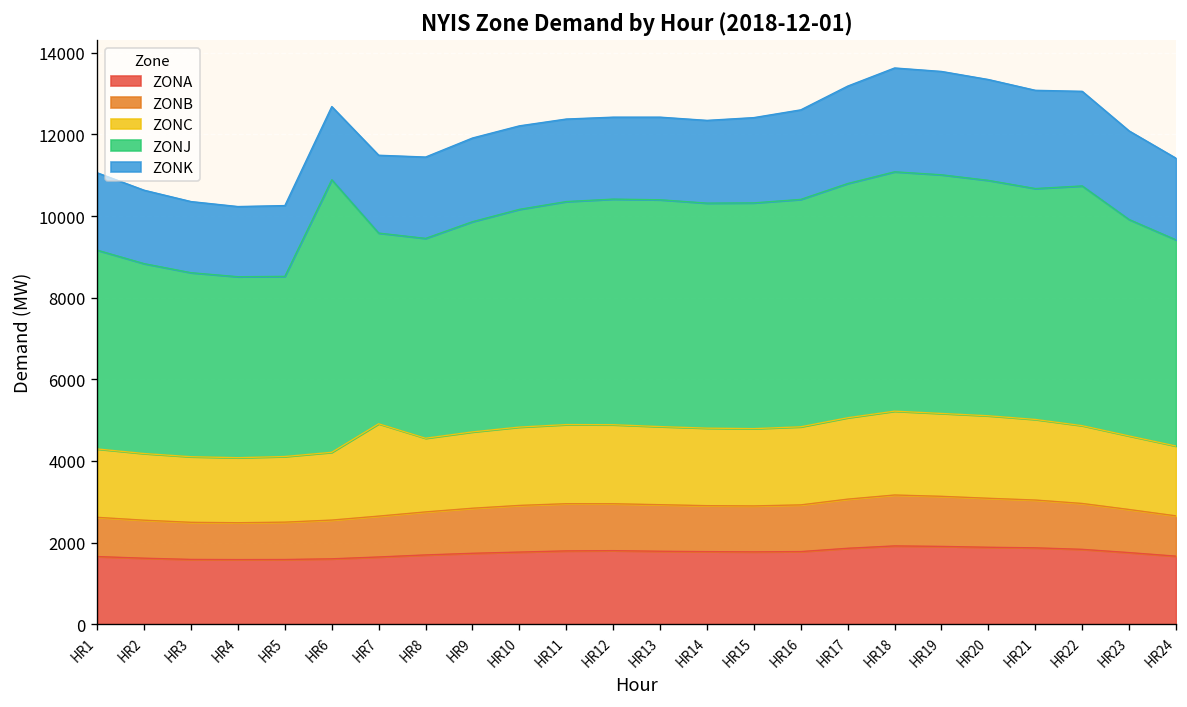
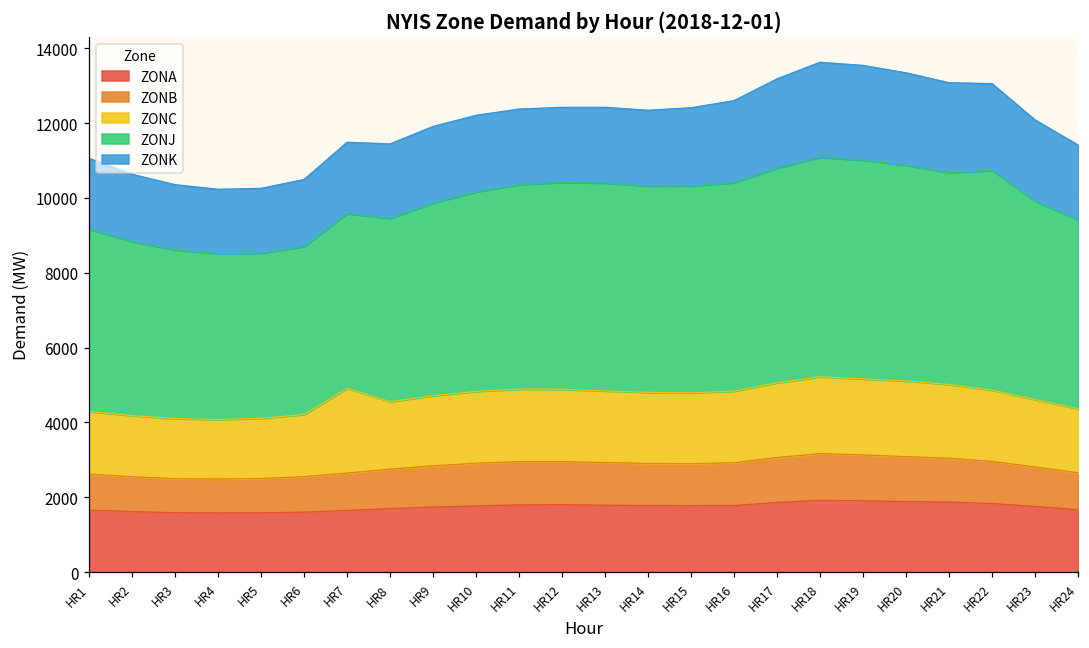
  {
    "ZONC": {
      "HR1": 1700,
      "HR2": 1600,
      "HR3": 1600,
      "HR4": 1600,
      "HR5": 1600,
      "HR6": 1700,
      "HR7": 2300,
      "HR8": 1800,
      "HR9": 1900,
      "HR10": 1900,
      "HR11": 1900,
      "HR12": 1900,
      "HR13": 1900,
      "HR14": 1900,
      "HR15": 1900,
      "HR16": 1900,
      "HR17": 2000,
      "HR18": 2100,
      "HR19": 2000,
      "HR20": 2000,
      "HR21": 2000,
      "HR22": 1900,
      "HR23": 1800,
      "HR24": 1700
    },
    "ZONJ": {
      "HR1": 4900,
      "HR2": 4700,
      "HR3": 4500,
      "HR4": 4400,
      "HR5": 4400,
-     "HR6": 6700,
+     "HR6": 4500,
      "HR7": 4700,
      "HR8": 4900,
      "HR9": 5200,
      "HR10": 5300,
      "HR11": 5500,
      "HR12": 5500,
      "HR13": 5600,
      "HR14": 5500,
      "HR15": 5500,
      "HR16": 5600,
      "HR17": 5700,
      "HR18": 5900,
      "HR19": 5800,
      "HR20": 5800,
      "HR21": 5700,
      "HR22": 5900,
      "HR23": 5300,
      "HR24": 5100
    },
    "ZONK": {
      "HR1": 1900,
      "HR3": 1700,
      "HR4": 1700,
      "HR5": 1700,
      "HR6": 1800,
      "HR7": 1900,
      "HR8": 2000,
      "HR9": 2100,
      "HR10": 2000,
      "HR11": 2000,
      "HR12": 2000,
      "HR13": 2000,
      "HR14": 2000,
      "HR15": 2100,
      "HR16": 2200,
      "HR17": 2400,
      "HR18": 2500,
      "HR19": 2500,
      "HR20": 2500,
      "HR21": 2400,
      "HR22": 2300,
      "HR23": 2200,
      "HR24": 2000
    }
  }
